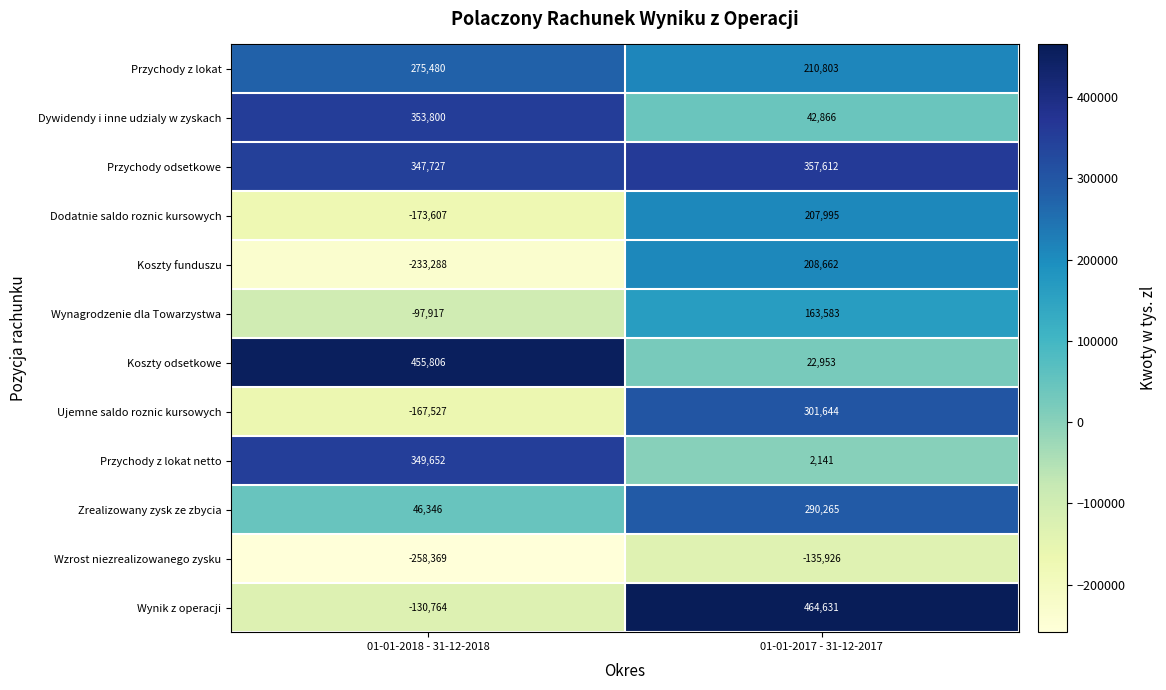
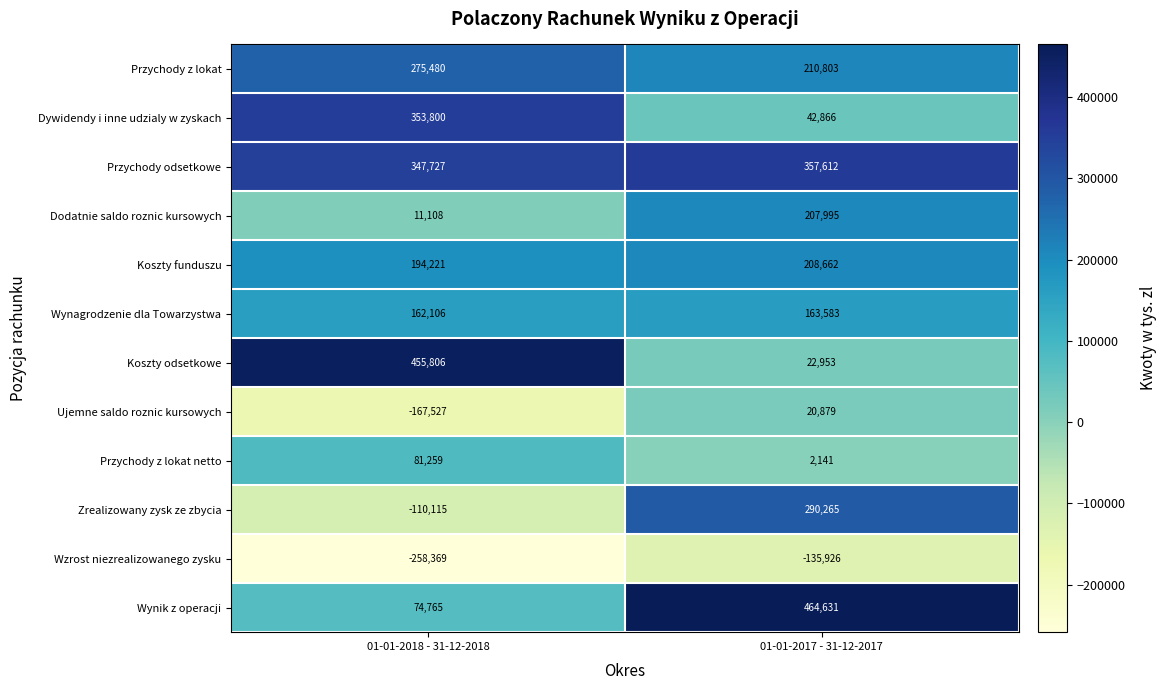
  {
    "Przychody z lokat": {
      "01-01-2018 - 31-12-2018": "275,480",
      "01-01-2017 - 31-12-2017": "210,803"
    },
    "Dywidendy i inne udzialy w zyskach": {
      "01-01-2018 - 31-12-2018": "353,800",
      "01-01-2017 - 31-12-2017": "42,866"
    },
    "Przychody odsetkowe": {
      "01-01-2018 - 31-12-2018": "347,727",
      "01-01-2017 - 31-12-2017": "357,612"
    },
    "Dodatnie saldo roznic kursowych": {
-     "01-01-2018 - 31-12-2018": "-173,607",
+     "01-01-2018 - 31-12-2018": "11,108",
      "01-01-2017 - 31-12-2017": "207,995"
    },
    "Koszty funduszu": {
-     "01-01-2018 - 31-12-2018": "-233,288",
+     "01-01-2018 - 31-12-2018": "194,221",
      "01-01-2017 - 31-12-2017": "208,662"
    },
    "Wynagrodzenie dla Towarzystwa": {
-     "01-01-2018 - 31-12-2018": "-97,917",
+     "01-01-2018 - 31-12-2018": "162,106",
      "01-01-2017 - 31-12-2017": "163,583"
    },
    "Koszty odsetkowe": {
      "01-01-2018 - 31-12-2018": "455,806",
      "01-01-2017 - 31-12-2017": "22,953"
    },
    "Ujemne saldo roznic kursowych": {
      "01-01-2018 - 31-12-2018": "-167,527",
-     "01-01-2017 - 31-12-2017": "301,644"
+     "01-01-2017 - 31-12-2017": "20,879"
    },
    "Przychody z lokat netto": {
-     "01-01-2018 - 31-12-2018": "349,652",
+     "01-01-2018 - 31-12-2018": "81,259",
      "01-01-2017 - 31-12-2017": "2,141"
    },
    "Zrealizowany zysk ze zbycia": {
-     "01-01-2018 - 31-12-2018": "46,346",
+     "01-01-2018 - 31-12-2018": "-110,115",
      "01-01-2017 - 31-12-2017": "290,265"
    },
    "Wzrost niezrealizowanego zysku": {
      "01-01-2018 - 31-12-2018": "-258,369",
      "01-01-2017 - 31-12-2017": "-135,926"
    },
    "Wynik z operacji": {
-     "01-01-2018 - 31-12-2018": "-130,764",
+     "01-01-2018 - 31-12-2018": "74,765",
      "01-01-2017 - 31-12-2017": "464,631"
    }
  }
